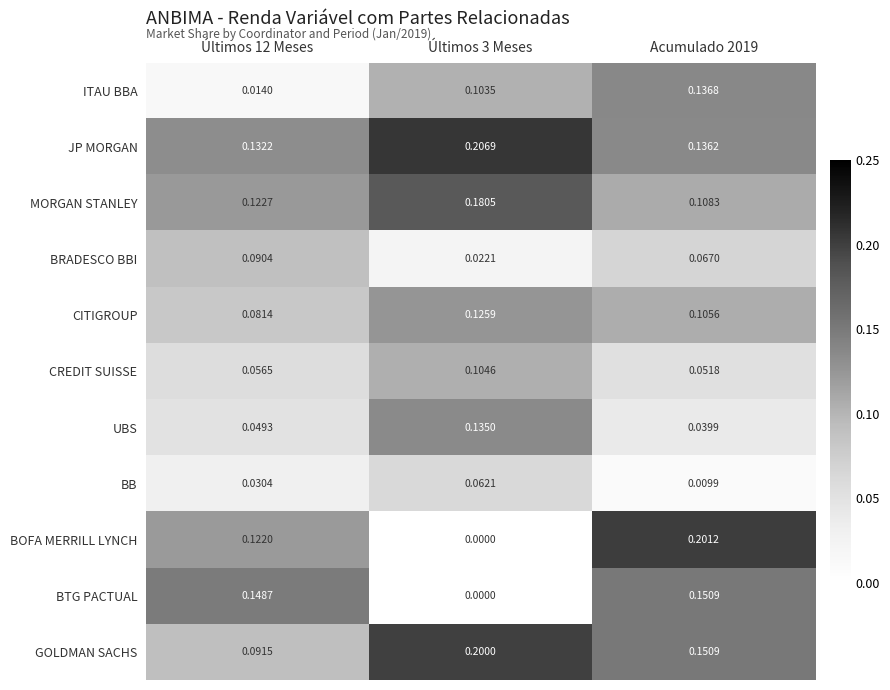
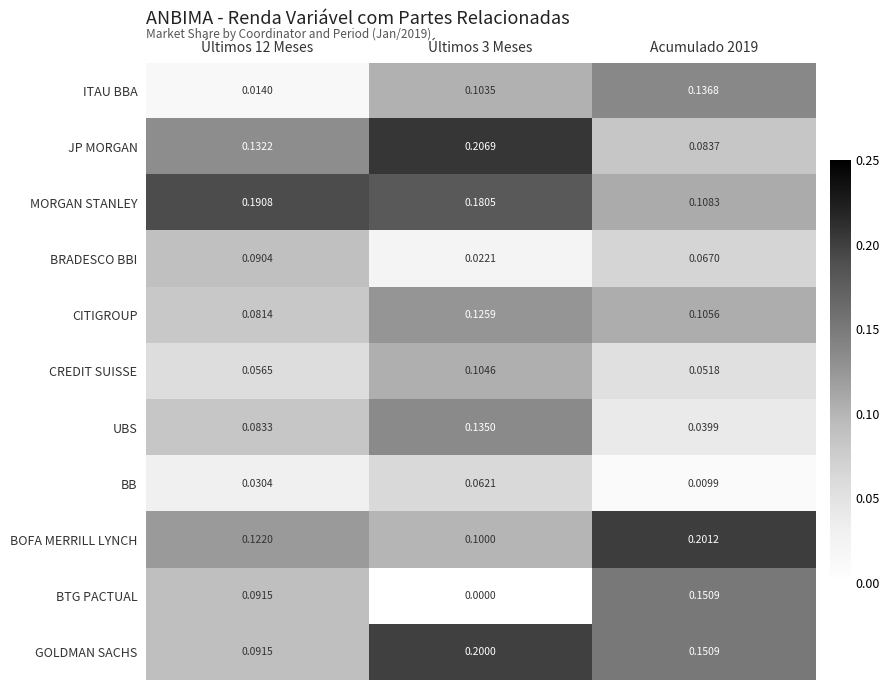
  {
    "ITAU BBA": {
      "Últimos 12 Meses": 0.0140,
      "Últimos 3 Meses": 0.1035,
      "Acumulado 2019": 0.1368
    },
    "JP MORGAN": {
      "Últimos 12 Meses": 0.1322,
      "Últimos 3 Meses": 0.2069,
-     "Acumulado 2019": 0.1362
+     "Acumulado 2019": 0.0837
    },
    "MORGAN STANLEY": {
-     "Últimos 12 Meses": 0.1227,
+     "Últimos 12 Meses": 0.1908,
      "Últimos 3 Meses": 0.1805,
      "Acumulado 2019": 0.1083
    },
    "BRADESCO BBI": {
      "Últimos 12 Meses": 0.0904,
      "Últimos 3 Meses": 0.0221,
      "Acumulado 2019": 0.0670
    },
    "CITIGROUP": {
      "Últimos 12 Meses": 0.0814,
      "Últimos 3 Meses": 0.1259,
      "Acumulado 2019": 0.1056
    },
    "CREDIT SUISSE": {
      "Últimos 12 Meses": 0.0565,
      "Últimos 3 Meses": 0.1046,
      "Acumulado 2019": 0.0518
    },
    "UBS": {
-     "Últimos 12 Meses": 0.0493,
+     "Últimos 12 Meses": 0.0833,
      "Últimos 3 Meses": 0.1350,
      "Acumulado 2019": 0.0399
    },
    "BB": {
      "Últimos 12 Meses": 0.0304,
      "Últimos 3 Meses": 0.0621,
      "Acumulado 2019": 0.0099
    },
    "BOFA MERRILL LYNCH": {
      "Últimos 12 Meses": 0.1220,
-     "Últimos 3 Meses": 0.0000,
+     "Últimos 3 Meses": 0.1000,
      "Acumulado 2019": 0.2012
    },
    "BTG PACTUAL": {
-     "Últimos 12 Meses": 0.1487,
+     "Últimos 12 Meses": 0.0915,
      "Últimos 3 Meses": 0.0000,
      "Acumulado 2019": 0.1509
    },
    "GOLDMAN SACHS": {
      "Últimos 12 Meses": 0.0915,
      "Últimos 3 Meses": 0.2000,
      "Acumulado 2019": 0.1509
    }
  }
